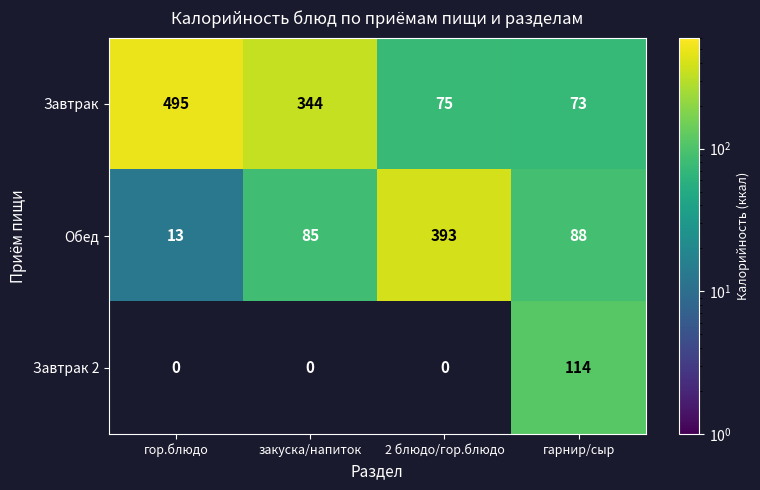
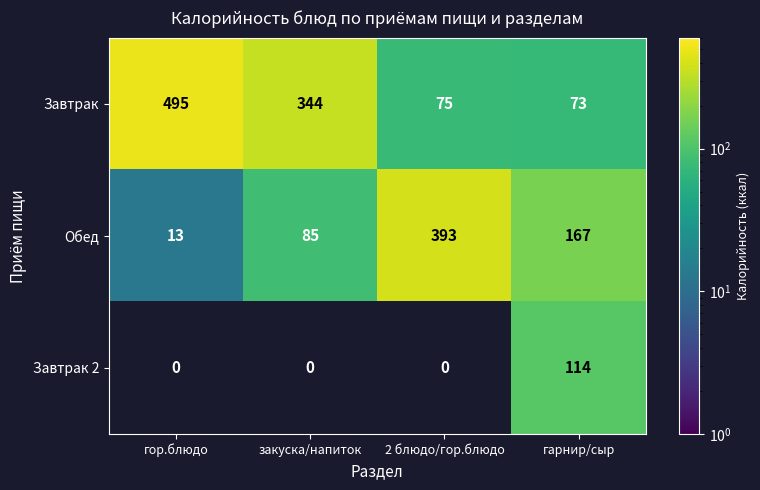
  {
    "Завтрак": {
      "гор.блюдо": 495,
      "закуска/напиток": 344,
      "2 блюдо/гор.блюдо": 75,
      "гарнир/сыр": 73
    },
    "Обед": {
      "гор.блюдо": 13,
      "закуска/напиток": 85,
      "2 блюдо/гор.блюдо": 393,
-     "гарнир/сыр": 88
+     "гарнир/сыр": 167
    },
    "Завтрак 2": {
      "гарнир/сыр": 114
    }
  }
